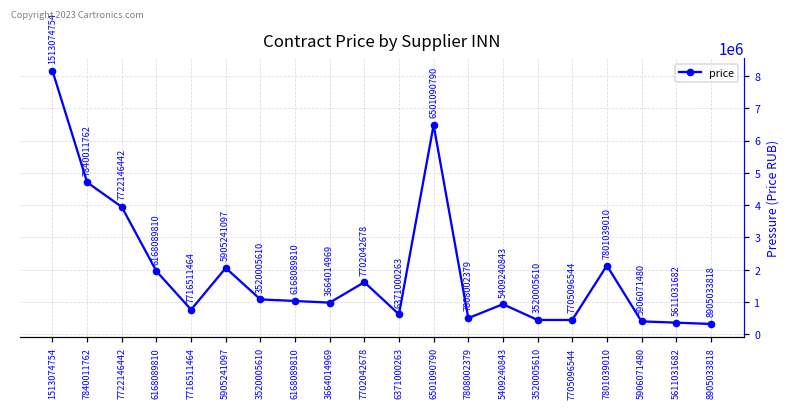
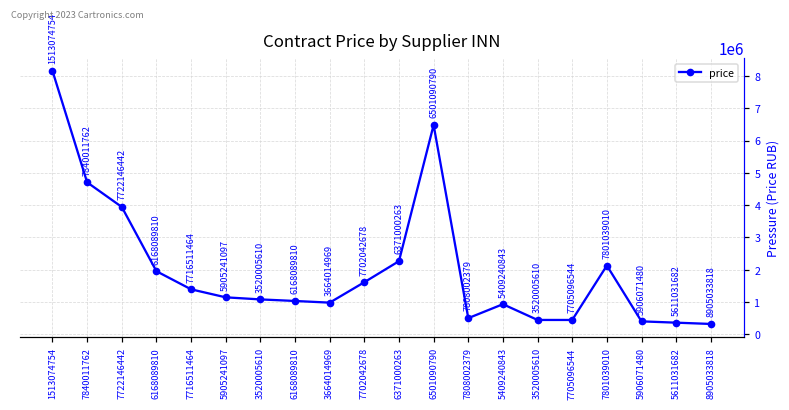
  {
-   "7716511464": 800000,
-   "5905241097": 2100000,
-   "6371000263": 600000
+   "7716511464": 1400000,
+   "5905241097": 1100000,
+   "6371000263": 2300000
  }
